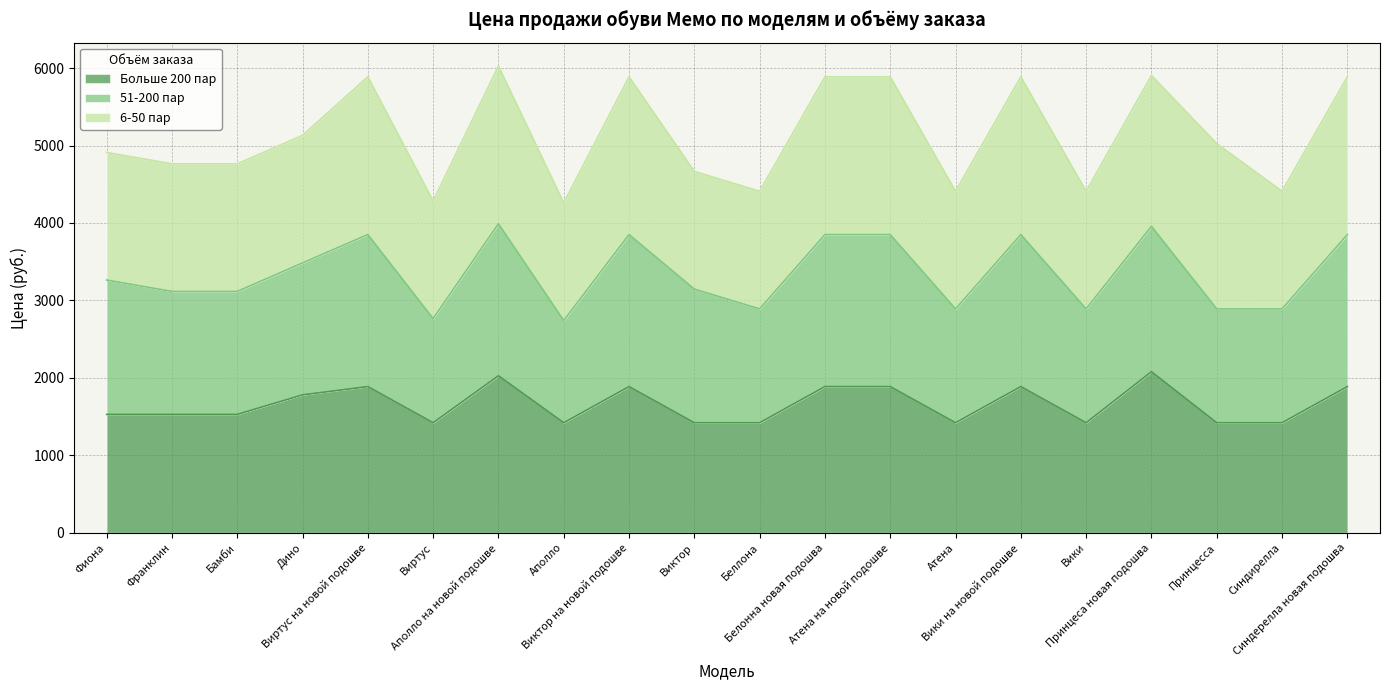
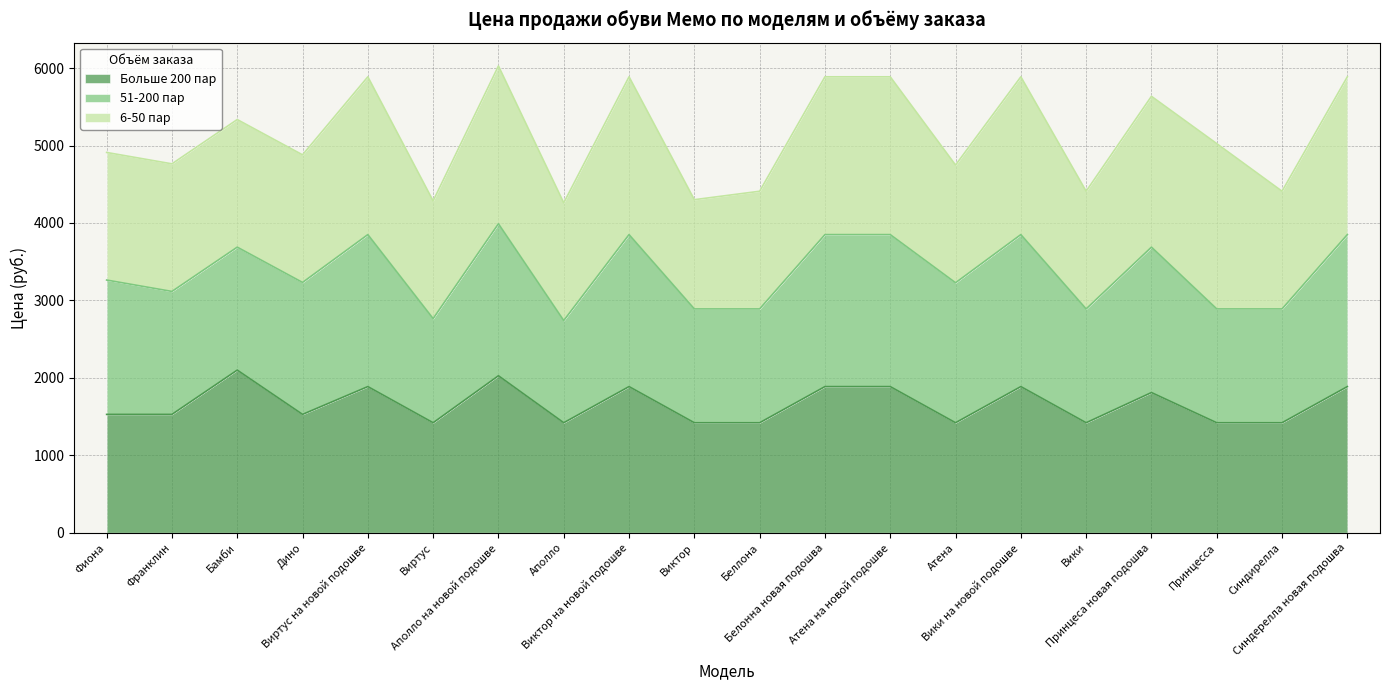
  {
    "Больше 200 пар": {
      "Фиона": 1500,
      "Франклин": 1500,
-     "Бамби": 1500,
-     "Дино": 1800,
+     "Бамби": 2100,
+     "Дино": 1500,
      "Виртус на новой подошве": 1900,
      "Виртус": 1400,
      "Аполло на новой подошве": 2000,
      "Аполло": 1400,
      "Виктор на новой подошве": 1900,
      "Виктор": 1400,
      "Беллона": 1400,
      "Белонна новая подошва": 1900,
      "Атена на новой подошве": 1900,
      "Атена": 1400,
      "Вики на новой подошве": 1900,
      "Вики": 1400,
-     "Принцеса новая подошва": 2100,
+     "Принцеса новая подошва": 1800,
      "Принцесса": 1400,
      "Синдирелла": 1400,
      "Синдерелла новая подошва": 1900
    },
    "51-200 пар": {
      "Фиона": 1700,
      "Франклин": 1600,
      "Бамби": 1600,
      "Дино": 1700,
      "Виртус на новой подошве": 2000,
      "Виртус": 1300,
      "Аполло на новой подошве": 2000,
      "Аполло": 1300,
      "Виктор на новой подошве": 2000,
-     "Виктор": 1700,
+     "Виктор": 1500,
      "Беллона": 1500,
      "Белонна новая подошва": 2000,
      "Атена на новой подошве": 2000,
-     "Атена": 1500,
+     "Атена": 1800,
      "Вики на новой подошве": 2000,
      "Вики": 1500,
      "Принцеса новая подошва": 1900,
      "Принцесса": 1500,
      "Синдирелла": 1500,
      "Синдерелла новая подошва": 2000
    },
    "6-50 пар": {
      "Фиона": 1600,
      "Франклин": 1600,
      "Бамби": 1600,
      "Дино": 1600,
      "Виртус на новой подошве": 2000,
      "Виртус": 1500,
      "Аполло на новой подошве": 2000,
      "Аполло": 1500,
      "Виктор на новой подошве": 2000,
-     "Виктор": 1500,
+     "Виктор": 1400,
      "Беллона": 1500,
      "Белонна новая подошва": 2000,
      "Атена на новой подошве": 2000,
      "Атена": 1500,
      "Вики на новой подошве": 2000,
      "Вики": 1500,
      "Принцеса новая подошва": 1900,
      "Принцесса": 2100,
      "Синдирелла": 1500,
      "Синдерелла новая подошва": 2000
    }
  }
